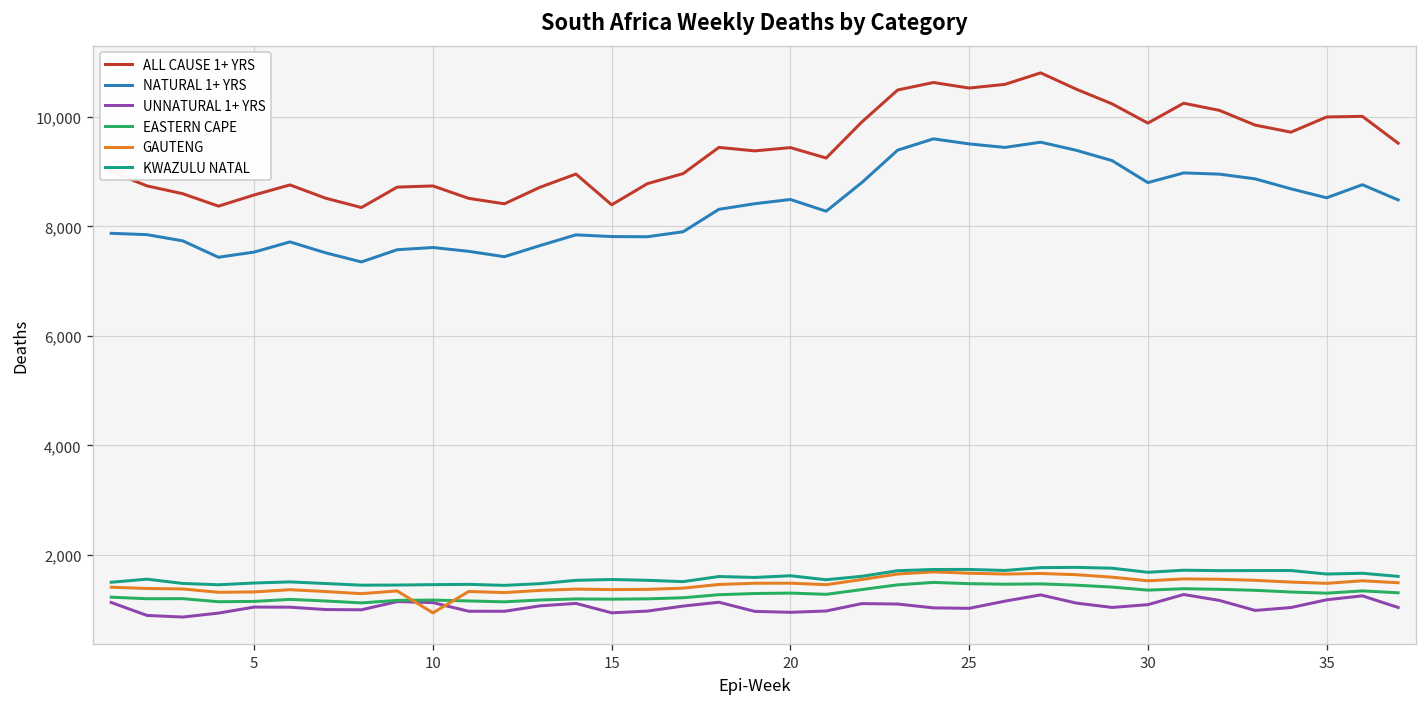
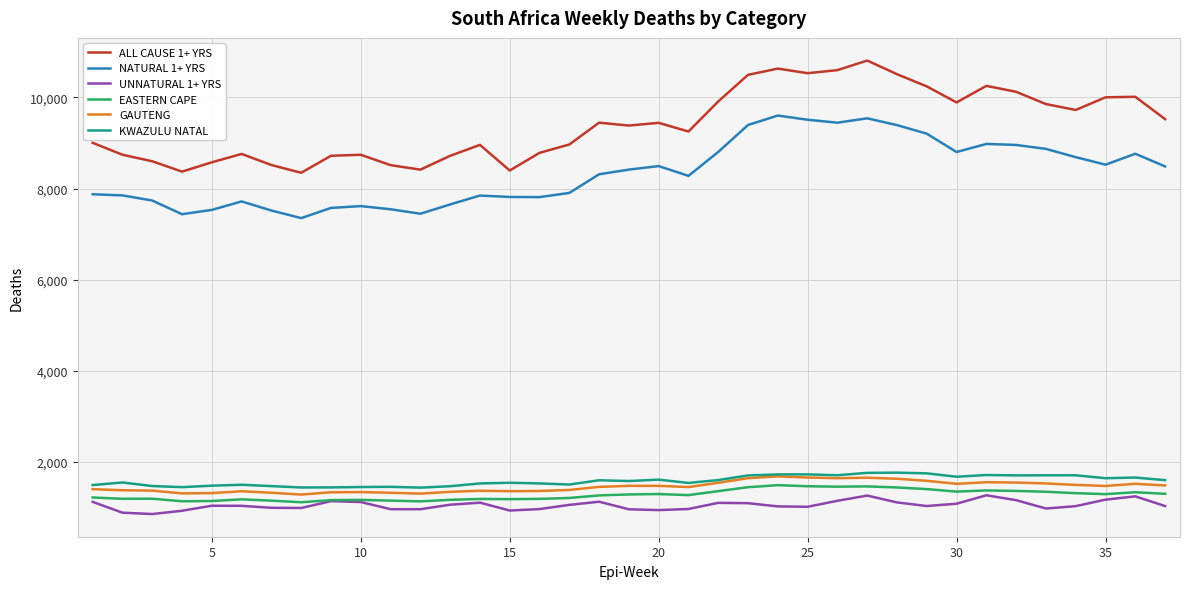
  {
    "ALL CAUSE 1+ YRS": {
      "5": "8,600",
      "10": "8,700",
      "15": "8,400",
      "20": "9,400",
      "25": "10,500",
      "30": "9,900",
      "35": "10,000"
    },
    "NATURAL 1+ YRS": {
      "5": "7,500",
      "10": "7,600",
      "15": "7,800",
      "20": "8,500",
      "25": "9,500",
      "30": "8,800",
      "35": "8,500"
    },
    "UNNATURAL 1+ YRS": {
      "5": "1,000",
      "15": "900",
      "20": "900",
      "25": "1,000",
      "30": "1,100",
      "35": "1,200"
    },
    "GAUTENG": {
      "5": "1,300",
-     "10": "900",
+     "10": "1,300",
      "15": "1,400",
      "20": "1,500",
      "25": "1,700",
      "30": "1,500",
      "35": "1,500"
    }
  }
